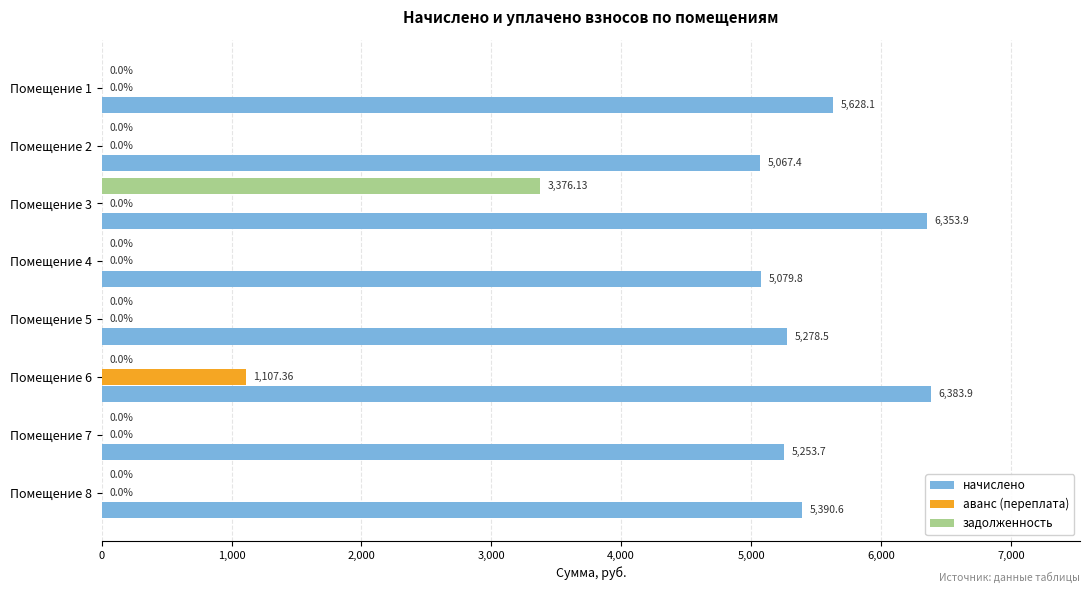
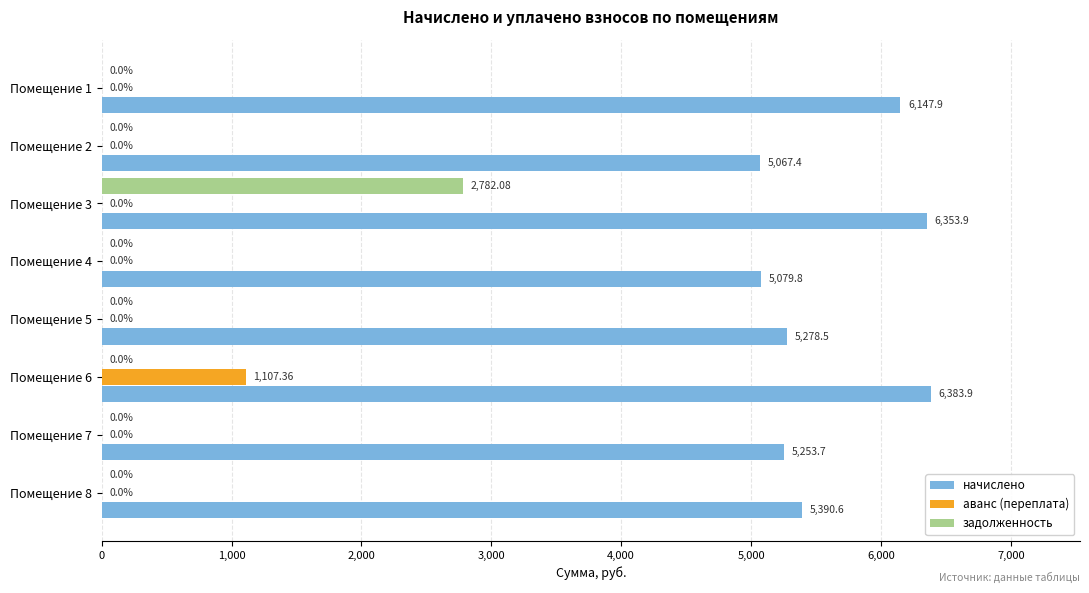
  {
    "начислено": {
-     "Помещение 1": "5,628.1",
+     "Помещение 1": "6,147.9",
      "Помещение 2": "5,067.4",
      "Помещение 3": "6,353.9",
      "Помещение 4": "5,079.8",
      "Помещение 5": "5,278.5",
      "Помещение 6": "6,383.9",
      "Помещение 7": "5,253.7",
      "Помещение 8": "5,390.6"
    },
    "аванс (переплата)": {
      "Помещение 1": "0.0%",
      "Помещение 2": "0.0%",
      "Помещение 3": "0.0%",
      "Помещение 4": "0.0%",
      "Помещение 5": "0.0%",
      "Помещение 6": "1,107.36",
      "Помещение 7": "0.0%",
      "Помещение 8": "0.0%"
    },
    "задолженность": {
      "Помещение 1": "0.0%",
      "Помещение 2": "0.0%",
-     "Помещение 3": "3,376.13",
+     "Помещение 3": "2,782.08",
      "Помещение 4": "0.0%",
      "Помещение 5": "0.0%",
      "Помещение 6": "0.0%",
      "Помещение 7": "0.0%",
      "Помещение 8": "0.0%"
    }
  }
